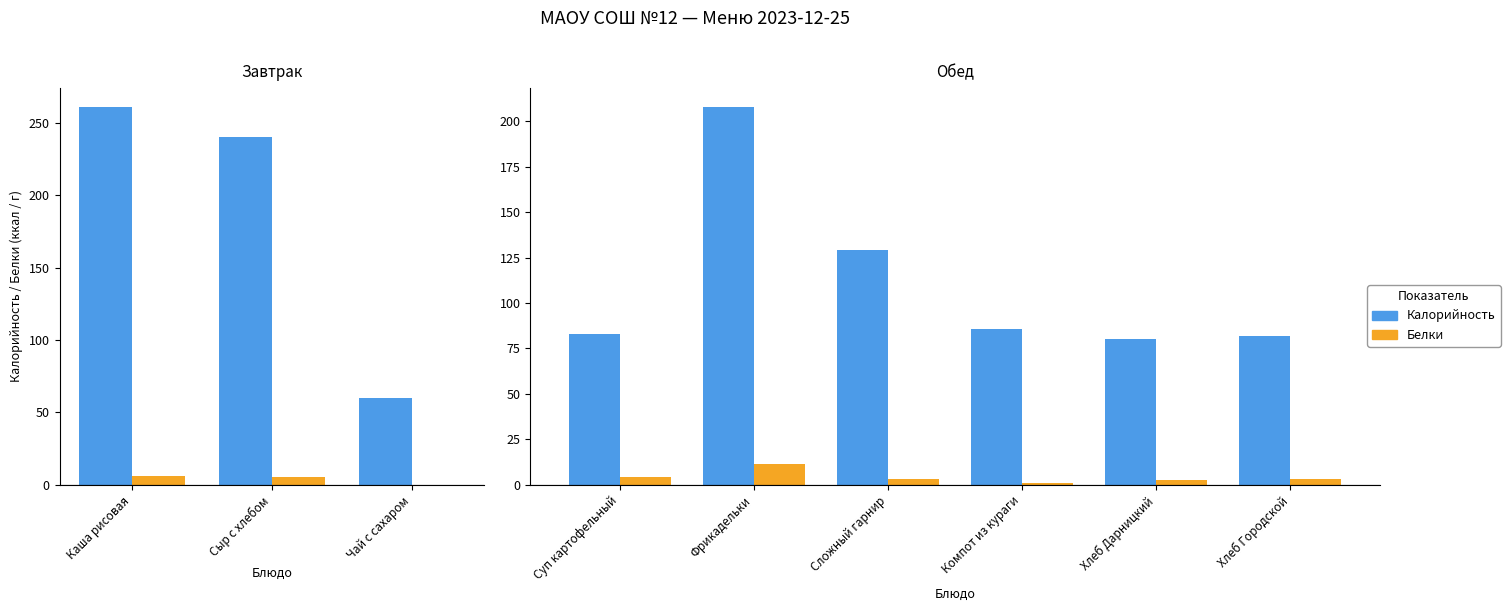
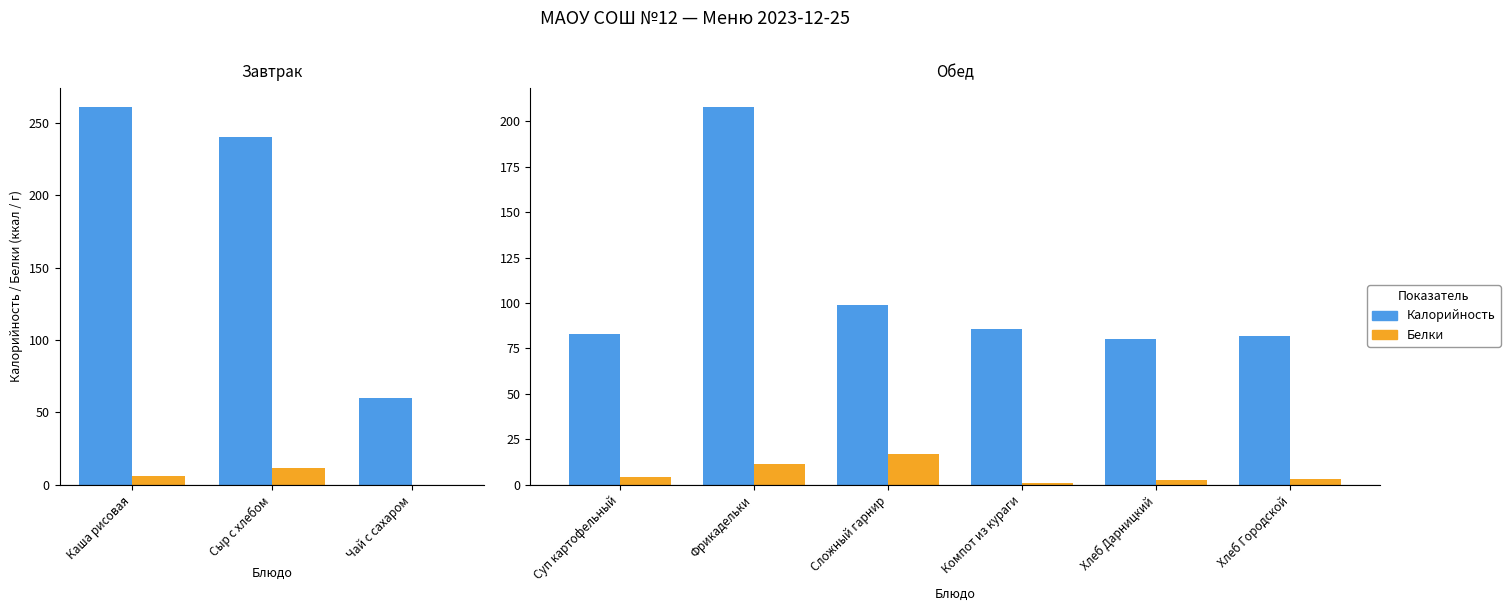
  {
    "Завтрак": {
      "Калорийность": {
        "Каша рисовая": 261,
        "Сыр с хлебом": 241,
        "Чай с сахаром": 60
      },
      "Белки": {
        "Каша рисовая": 6,
-       "Сыр с хлебом": 6
+       "Сыр с хлебом": 12
      }
    },
    "Обед": {
      "Калорийность": {
        "Суп картофельный": 83,
        "Фрикадельки": 208,
-       "Сложный гарнир": 129,
+       "Сложный гарнир": 99,
        "Компот из кураги": 86,
        "Хлеб Дарницкий": 80,
        "Хлеб Городской": 82
      },
      "Белки": {
        "Суп картофельный": 4,
        "Фрикадельки": 11,
-       "Сложный гарнир": 3,
+       "Сложный гарнир": 17,
        "Хлеб Дарницкий": 3,
        "Хлеб Городской": 3
      }
    }
  }
